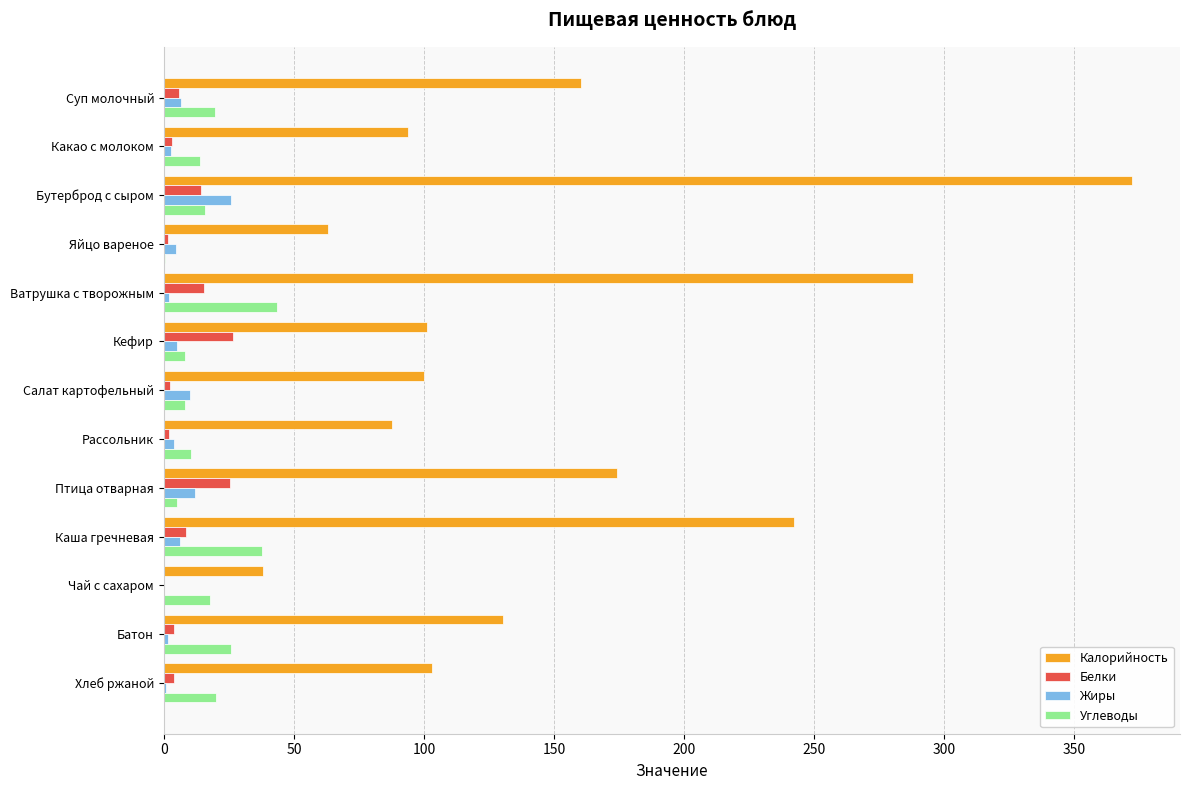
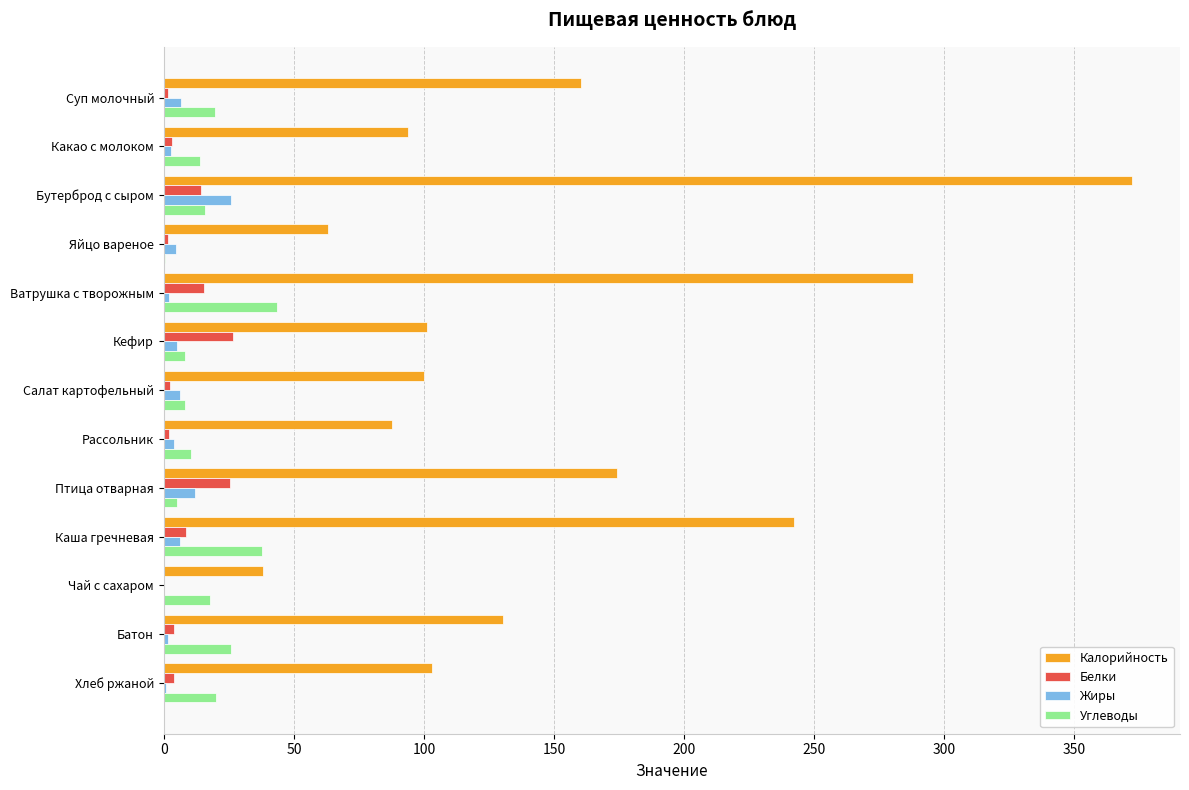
  {
    "Калорийность": {
      "Суп молочный": 160,
      "Какао с молоком": 94,
      "Бутерброд с сыром": 372,
      "Яйцо вареное": 63,
      "Ватрушка с творожным": 288,
      "Кефир": 101,
      "Салат картофельный": 100,
      "Рассольник": 88,
      "Птица отварная": 174,
      "Каша гречневая": 242,
      "Чай с сахаром": 38,
      "Батон": 131,
      "Хлеб ржаной": 103
    },
    "Белки": {
-     "Суп молочный": 6,
+     "Суп молочный": 2,
      "Какао с молоком": 3,
      "Бутерброд с сыром": 14,
      "Яйцо вареное": 2,
      "Ватрушка с творожным": 16,
      "Кефир": 26,
      "Салат картофельный": 3,
      "Рассольник": 2,
      "Птица отварная": 26,
      "Каша гречневая": 9,
      "Батон": 4,
      "Хлеб ржаной": 4
    },
    "Жиры": {
      "Суп молочный": 6,
      "Какао с молоком": 3,
      "Бутерброд с сыром": 26,
      "Яйцо вареное": 5,
      "Ватрушка с творожным": 2,
      "Кефир": 5,
-     "Салат картофельный": 10,
+     "Салат картофельный": 6,
      "Рассольник": 4,
      "Птица отварная": 12,
      "Каша гречневая": 6,
      "Батон": 1
    },
    "Углеводы": {
      "Суп молочный": 20,
      "Какао с молоком": 14,
      "Бутерброд с сыром": 16,
      "Ватрушка с творожным": 43,
      "Кефир": 8,
      "Салат картофельный": 8,
      "Рассольник": 11,
      "Птица отварная": 5,
      "Каша гречневая": 38,
      "Чай с сахаром": 18,
      "Батон": 26,
      "Хлеб ржаной": 20
    }
  }
